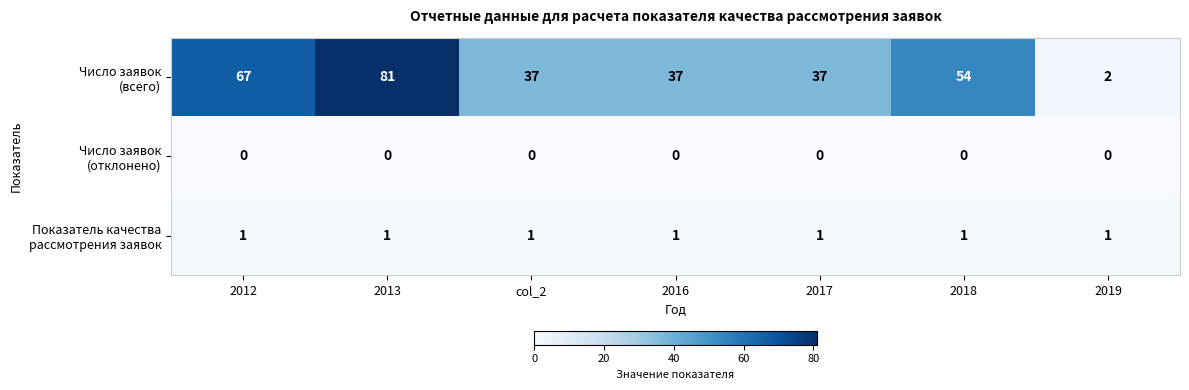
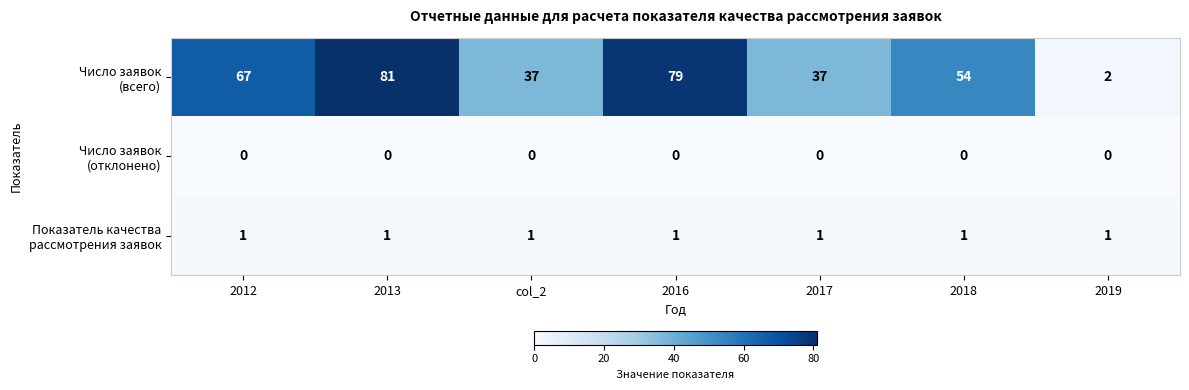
  {
    "Число заявок (всего)": {
      "2012": 67,
      "2013": 81,
      "col_2": 37,
-     "2016": 37,
+     "2016": 79,
      "2017": 37,
      "2018": 54,
      "2019": 2
    },
    "Число заявок (отклонено)": {
      "2012": 0,
      "2013": 0,
      "col_2": 0,
      "2016": 0,
      "2017": 0,
      "2018": 0,
      "2019": 0
    },
    "Показатель качества рассмотрения заявок": {
      "2012": 1,
      "2013": 1,
      "col_2": 1,
      "2016": 1,
      "2017": 1,
      "2018": 1,
      "2019": 1
    }
  }
